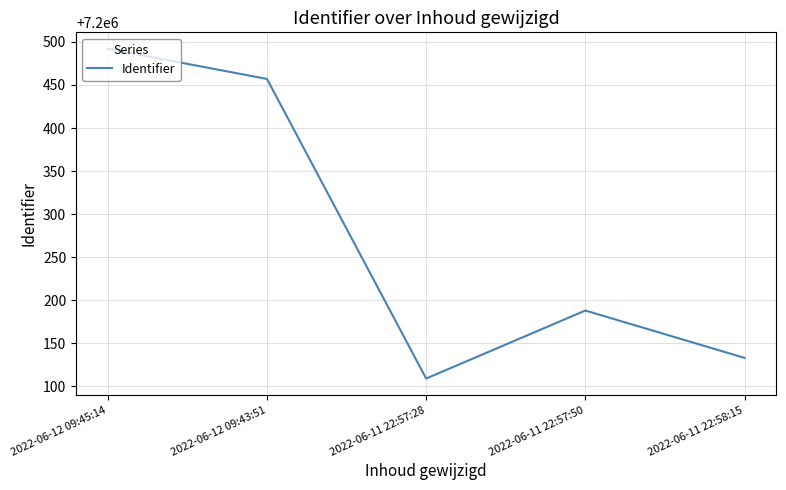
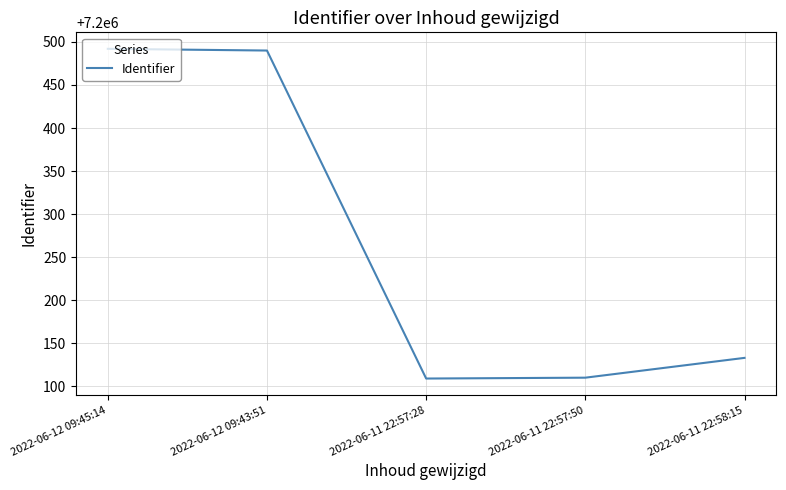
  {
-   "2022-06-12 09:43:51": 7200460,
+   "2022-06-12 09:43:51": 7200490,
    "2022-06-11 22:57:28": 7200110,
-   "2022-06-11 22:57:50": 7200190,
+   "2022-06-11 22:57:50": 7200110,
    "2022-06-11 22:58:15": 7200130
  }
